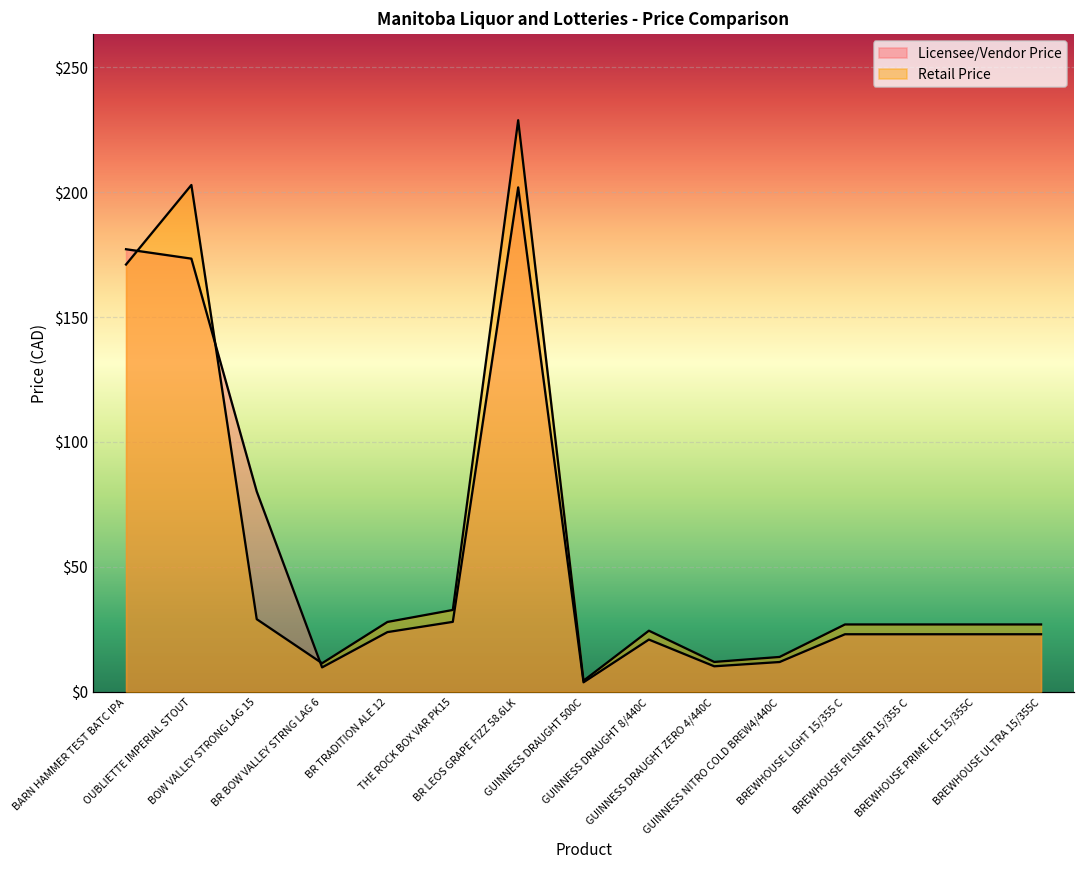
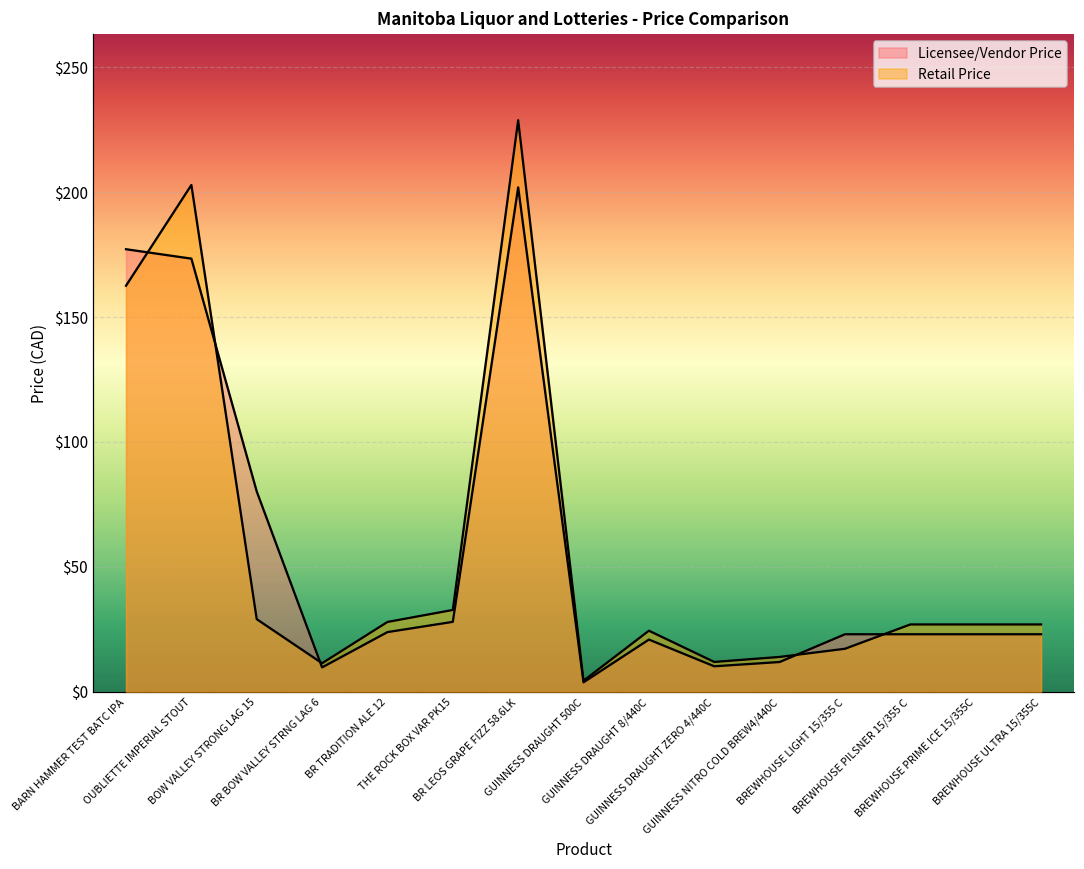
  {
    "Licensee/Vendor Price": {
      "BARN HAMMER TEST BATC IPA": "$177",
      "OUBLIETTE IMPERIAL STOUT": "$173",
      "BOW VALLEY STRONG LAG 15": "$80",
      "BR BOW VALLEY STRNG LAG 6": "$10",
      "BR TRADITION ALE 12": "$24",
      "THE ROCK BOX VAR PK15": "$28",
      "BR LEOS GRAPE FIZZ 58.6LK": "$202",
      "GUINNESS DRAUGHT 8/440C": "$21",
      "GUINNESS DRAUGHT ZERO 4/440C": "$10",
      "GUINNESS NITRO COLD BREW4/440C": "$12",
      "BREWHOUSE LIGHT 15/355 C": "$23",
      "BREWHOUSE PILSNER 15/355 C": "$23",
      "BREWHOUSE PRIME ICE 15/355C": "$23",
      "BREWHOUSE ULTRA 15/355C": "$23"
    },
    "Retail Price": {
-     "BARN HAMMER TEST BATC IPA": "$171",
+     "BARN HAMMER TEST BATC IPA": "$163",
      "OUBLIETTE IMPERIAL STOUT": "$203",
      "BOW VALLEY STRONG LAG 15": "$29",
      "BR BOW VALLEY STRNG LAG 6": "$11",
      "BR TRADITION ALE 12": "$28",
      "THE ROCK BOX VAR PK15": "$33",
      "BR LEOS GRAPE FIZZ 58.6LK": "$229",
      "GUINNESS DRAUGHT 8/440C": "$24",
      "GUINNESS DRAUGHT ZERO 4/440C": "$12",
      "GUINNESS NITRO COLD BREW4/440C": "$14",
-     "BREWHOUSE LIGHT 15/355 C": "$27",
+     "BREWHOUSE LIGHT 15/355 C": "$17",
      "BREWHOUSE PILSNER 15/355 C": "$27",
      "BREWHOUSE PRIME ICE 15/355C": "$27",
      "BREWHOUSE ULTRA 15/355C": "$27"
    }
  }
